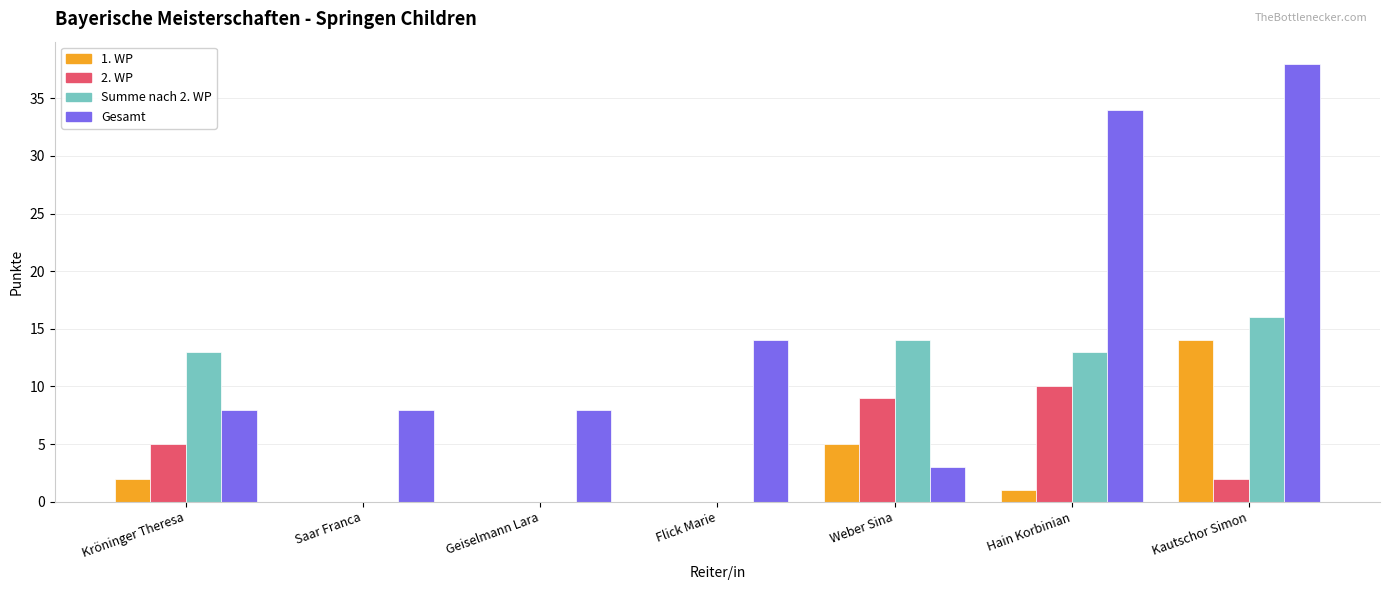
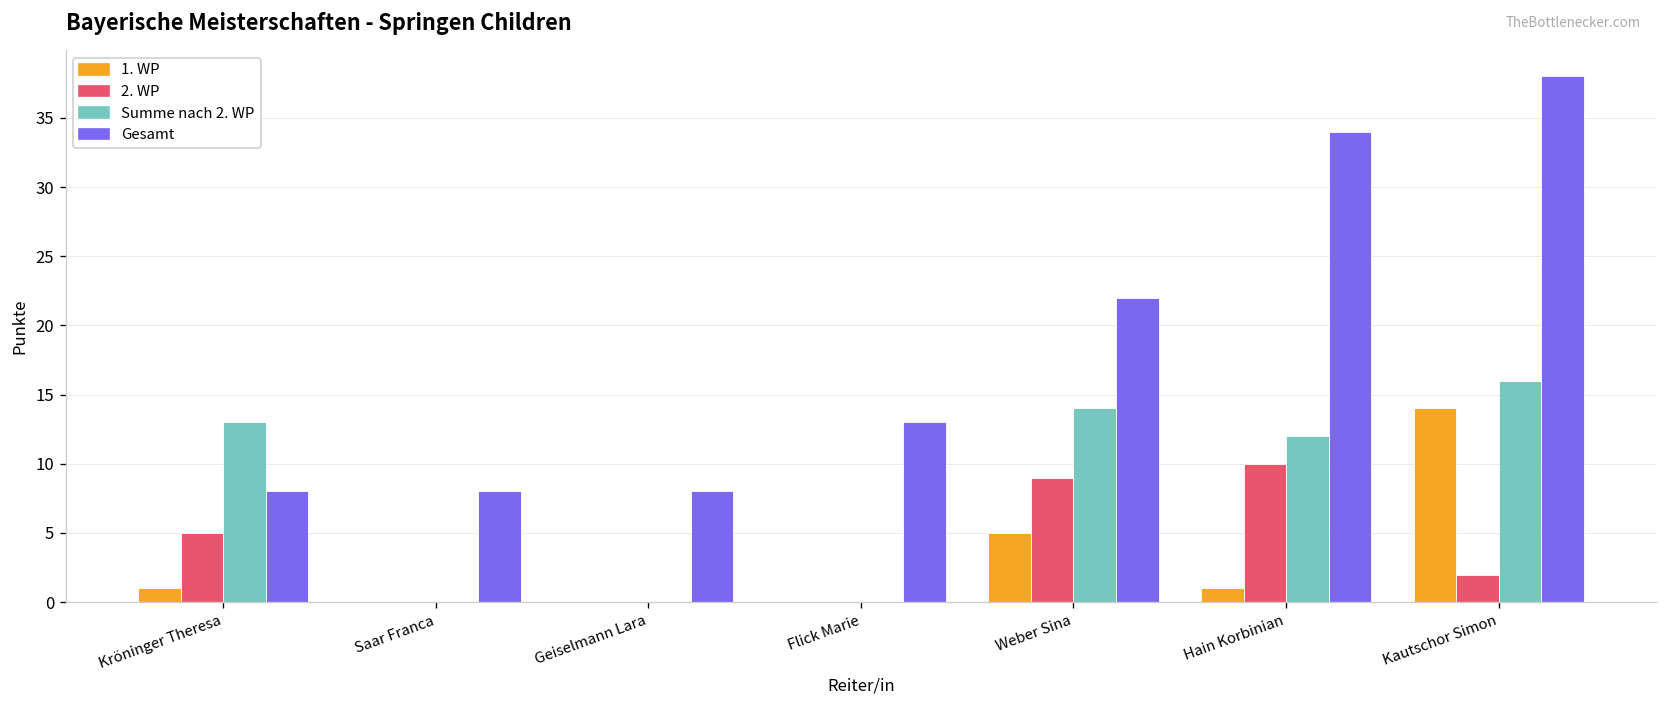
  {
    "1. WP": {
-     "Kröninger Theresa": 2,
+     "Kröninger Theresa": 1,
      "Saar Franca": 0,
      "Geiselmann Lara": 0,
      "Flick Marie": 0,
      "Weber Sina": 5,
      "Hain Korbinian": 1,
      "Kautschor Simon": 14
    },
    "2. WP": {
      "Kröninger Theresa": 5,
      "Saar Franca": 0,
      "Geiselmann Lara": 0,
      "Flick Marie": 0,
      "Weber Sina": 9,
      "Hain Korbinian": 10,
      "Kautschor Simon": 2
    },
    "Summe nach 2. WP": {
      "Kröninger Theresa": 13,
      "Saar Franca": 0,
      "Geiselmann Lara": 0,
      "Flick Marie": 0,
      "Weber Sina": 14,
-     "Hain Korbinian": 13,
+     "Hain Korbinian": 12,
      "Kautschor Simon": 16
    },
    "Gesamt": {
      "Kröninger Theresa": 8,
      "Saar Franca": 8,
      "Geiselmann Lara": 8,
-     "Flick Marie": 14,
-     "Weber Sina": 3,
+     "Flick Marie": 13,
+     "Weber Sina": 22,
      "Hain Korbinian": 34,
      "Kautschor Simon": 38
    }
  }
